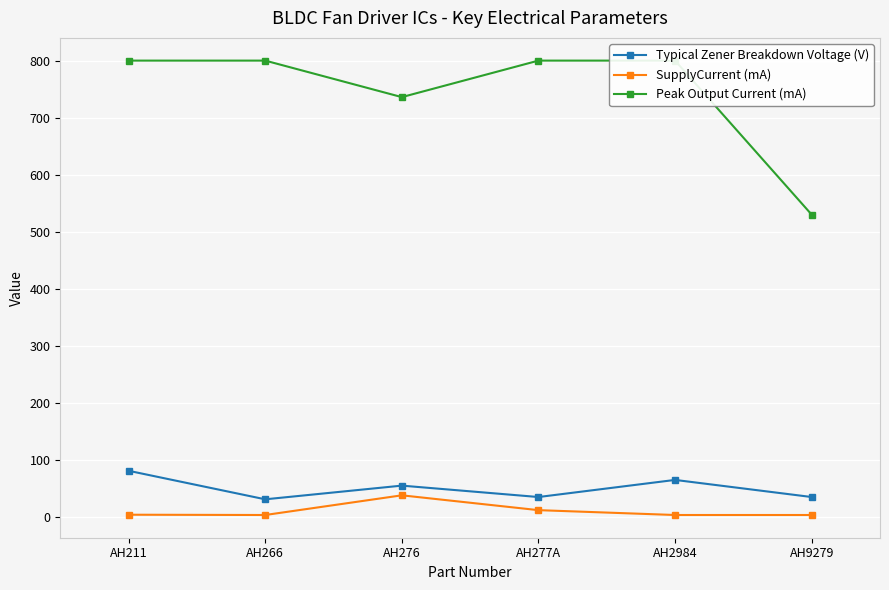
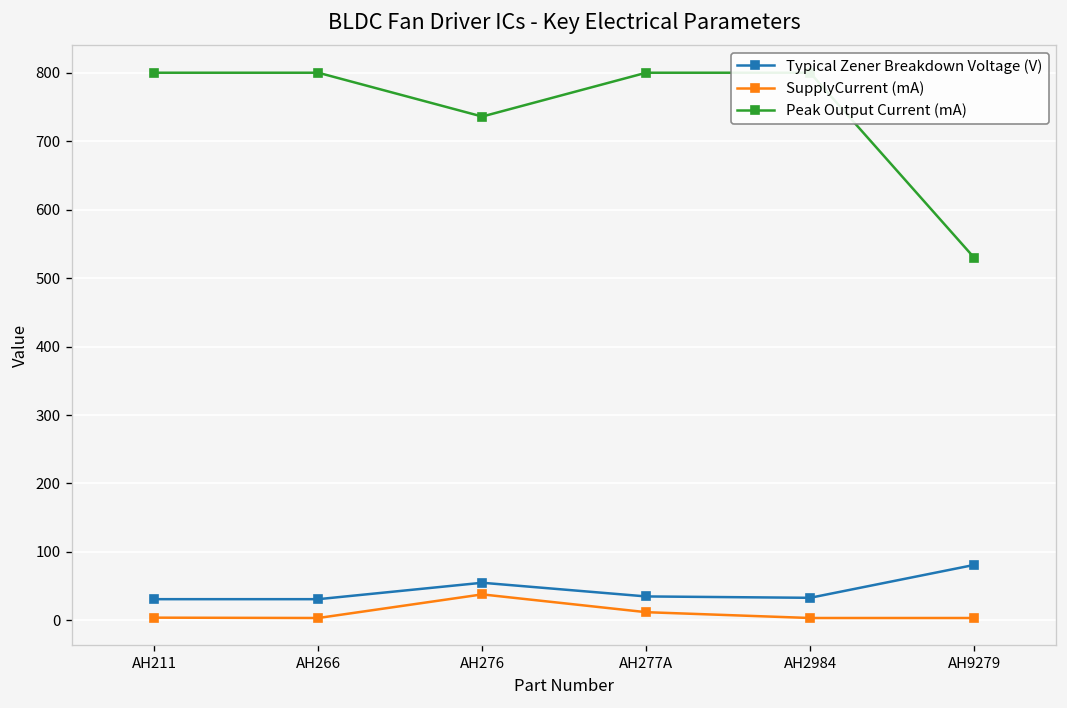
  {
    "Typical Zener Breakdown Voltage (V)": {
-     "AH211": 80,
+     "AH211": 30,
      "AH266": 30,
      "AH276": 60,
      "AH277A": 40,
-     "AH2984": 70,
-     "AH9279": 40
+     "AH2984": 30,
+     "AH9279": 80
    },
    "SupplyCurrent (mA)": {
      "AH211": 0,
      "AH266": 0,
      "AH276": 40,
      "AH277A": 10,
      "AH2984": 0,
      "AH9279": 0
    },
    "Peak Output Current (mA)": {
      "AH211": 800,
      "AH266": 800,
      "AH276": 740,
      "AH277A": 800,
      "AH9279": 530
    }
  }
